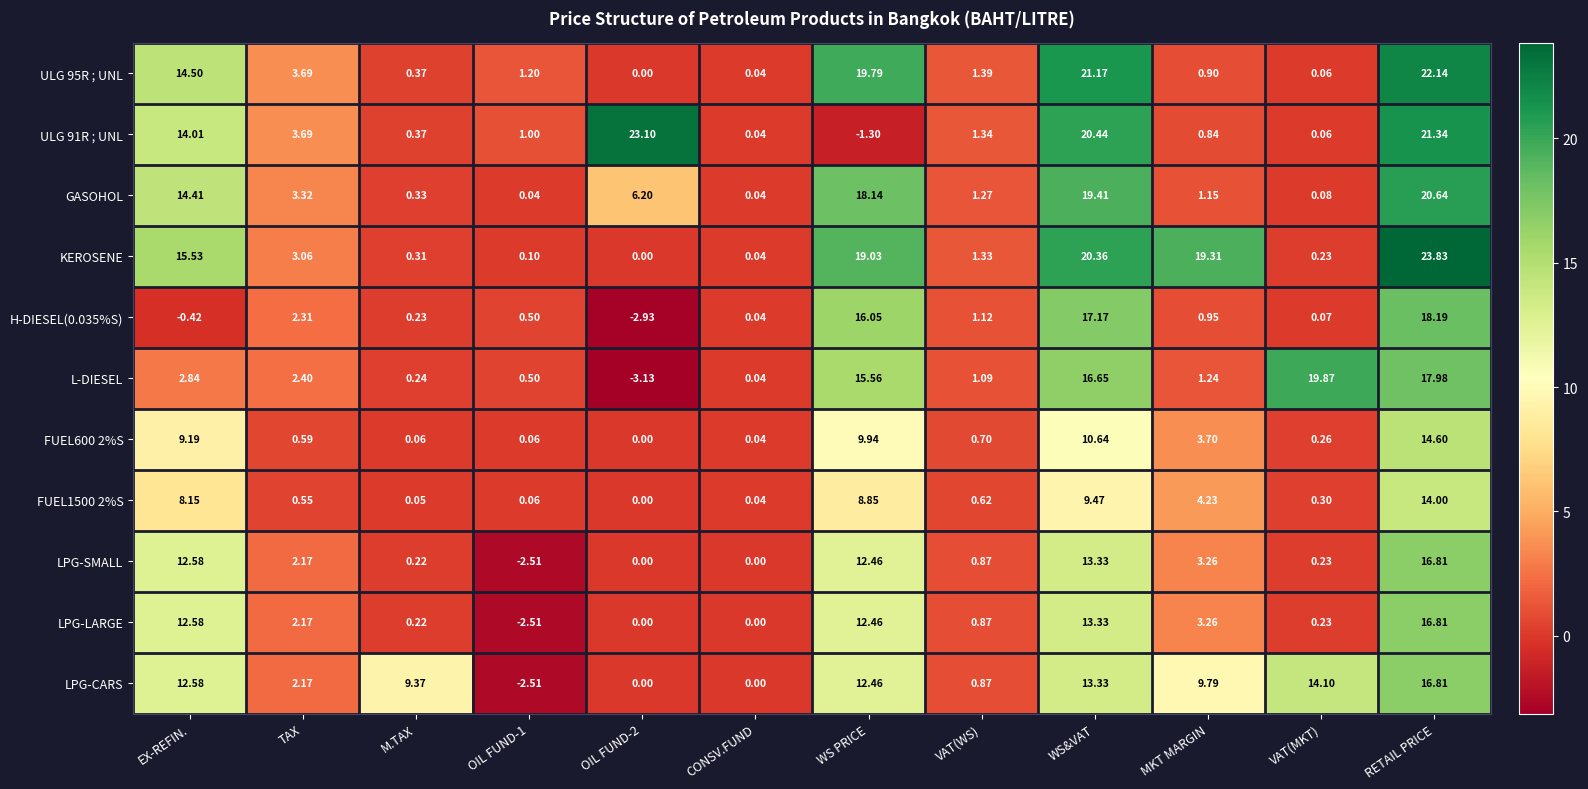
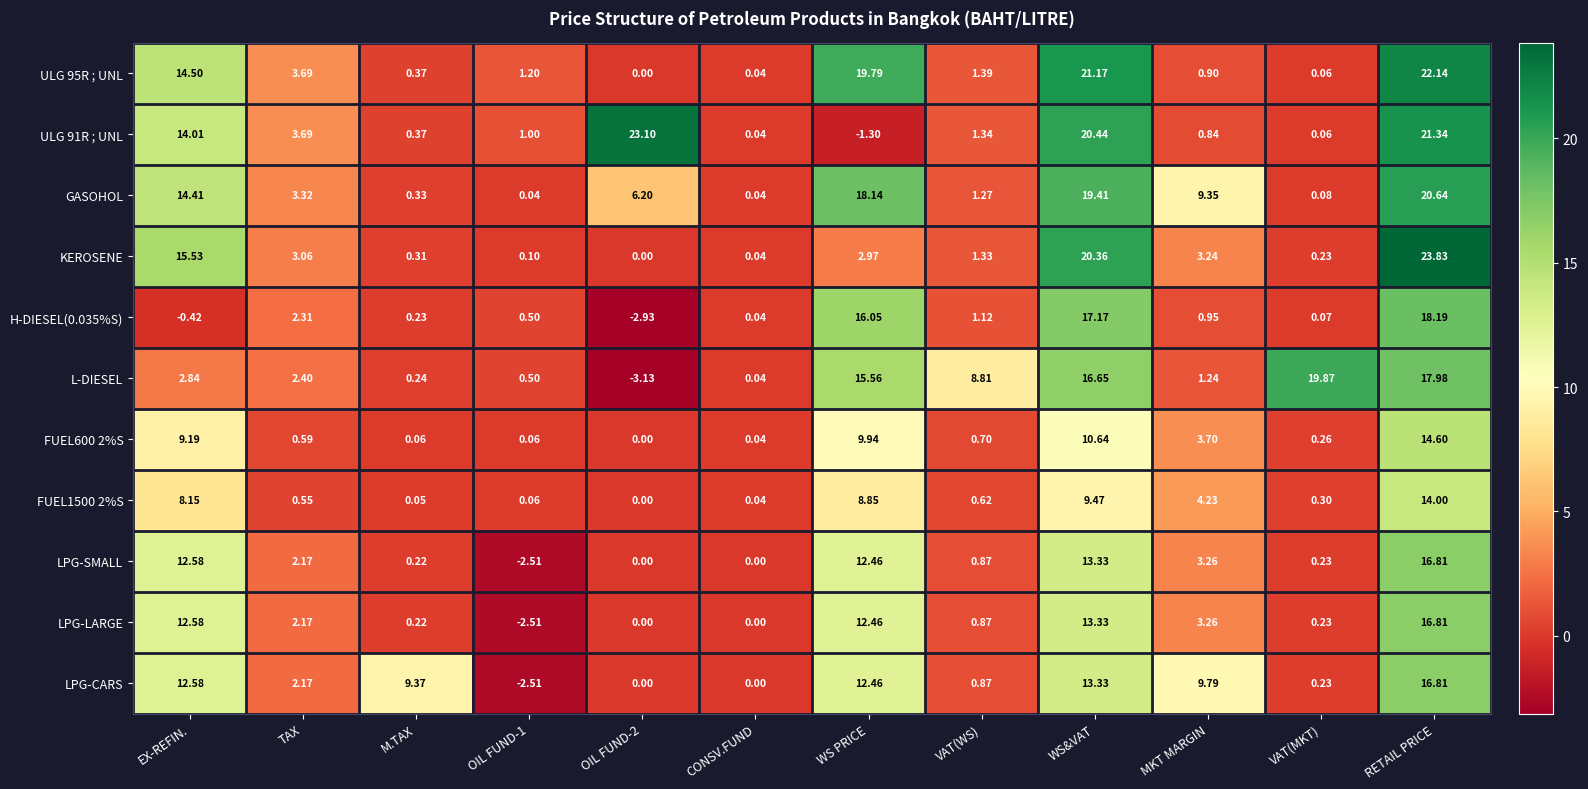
  {
    "ULG 95R ; UNL": {
      "EX-REFIN.": 14.50,
      "TAX": 3.69,
      "M.TAX": 0.37,
      "OIL FUND-1": 1.20,
      "OIL FUND-2": 0.00,
      "CONSV.FUND": 0.04,
      "WS PRICE": 19.79,
      "VAT(WS)": 1.39,
      "WS&VAT": 21.17,
      "MKT MARGIN": 0.90,
      "VAT(MKT)": 0.06,
      "RETAIL PRICE": 22.14
    },
    "ULG 91R ; UNL": {
      "EX-REFIN.": 14.01,
      "TAX": 3.69,
      "M.TAX": 0.37,
      "OIL FUND-1": 1.00,
      "OIL FUND-2": 23.10,
      "CONSV.FUND": 0.04,
      "WS PRICE": -1.30,
      "VAT(WS)": 1.34,
      "WS&VAT": 20.44,
      "MKT MARGIN": 0.84,
      "VAT(MKT)": 0.06,
      "RETAIL PRICE": 21.34
    },
    "GASOHOL": {
      "EX-REFIN.": 14.41,
      "TAX": 3.32,
      "M.TAX": 0.33,
      "OIL FUND-1": 0.04,
      "OIL FUND-2": 6.20,
      "CONSV.FUND": 0.04,
      "WS PRICE": 18.14,
      "VAT(WS)": 1.27,
      "WS&VAT": 19.41,
-     "MKT MARGIN": 1.15,
+     "MKT MARGIN": 9.35,
      "VAT(MKT)": 0.08,
      "RETAIL PRICE": 20.64
    },
    "KEROSENE": {
      "EX-REFIN.": 15.53,
      "TAX": 3.06,
      "M.TAX": 0.31,
      "OIL FUND-1": 0.10,
      "OIL FUND-2": 0.00,
      "CONSV.FUND": 0.04,
-     "WS PRICE": 19.03,
+     "WS PRICE": 2.97,
      "VAT(WS)": 1.33,
      "WS&VAT": 20.36,
-     "MKT MARGIN": 19.31,
+     "MKT MARGIN": 3.24,
      "VAT(MKT)": 0.23,
      "RETAIL PRICE": 23.83
    },
    "H-DIESEL(0.035%S)": {
      "EX-REFIN.": -0.42,
      "TAX": 2.31,
      "M.TAX": 0.23,
      "OIL FUND-1": 0.50,
      "OIL FUND-2": -2.93,
      "CONSV.FUND": 0.04,
      "WS PRICE": 16.05,
      "VAT(WS)": 1.12,
      "WS&VAT": 17.17,
      "MKT MARGIN": 0.95,
      "VAT(MKT)": 0.07,
      "RETAIL PRICE": 18.19
    },
    "L-DIESEL": {
      "EX-REFIN.": 2.84,
      "TAX": 2.40,
      "M.TAX": 0.24,
      "OIL FUND-1": 0.50,
      "OIL FUND-2": -3.13,
      "CONSV.FUND": 0.04,
      "WS PRICE": 15.56,
-     "VAT(WS)": 1.09,
+     "VAT(WS)": 8.81,
      "WS&VAT": 16.65,
      "MKT MARGIN": 1.24,
      "VAT(MKT)": 19.87,
      "RETAIL PRICE": 17.98
    },
    "FUEL600 2%S": {
      "EX-REFIN.": 9.19,
      "TAX": 0.59,
      "M.TAX": 0.06,
      "OIL FUND-1": 0.06,
      "OIL FUND-2": 0.00,
      "CONSV.FUND": 0.04,
      "WS PRICE": 9.94,
      "VAT(WS)": 0.70,
      "WS&VAT": 10.64,
      "MKT MARGIN": 3.70,
      "VAT(MKT)": 0.26,
      "RETAIL PRICE": 14.60
    },
    "FUEL1500 2%S": {
      "EX-REFIN.": 8.15,
      "TAX": 0.55,
      "M.TAX": 0.05,
      "OIL FUND-1": 0.06,
      "OIL FUND-2": 0.00,
      "CONSV.FUND": 0.04,
      "WS PRICE": 8.85,
      "VAT(WS)": 0.62,
      "WS&VAT": 9.47,
      "MKT MARGIN": 4.23,
      "VAT(MKT)": 0.30,
      "RETAIL PRICE": 14.00
    },
    "LPG-SMALL": {
      "EX-REFIN.": 12.58,
      "TAX": 2.17,
      "M.TAX": 0.22,
      "OIL FUND-1": -2.51,
      "OIL FUND-2": 0.00,
      "CONSV.FUND": 0.00,
      "WS PRICE": 12.46,
      "VAT(WS)": 0.87,
      "WS&VAT": 13.33,
      "MKT MARGIN": 3.26,
      "VAT(MKT)": 0.23,
      "RETAIL PRICE": 16.81
    },
    "LPG-LARGE": {
      "EX-REFIN.": 12.58,
      "TAX": 2.17,
      "M.TAX": 0.22,
      "OIL FUND-1": -2.51,
      "OIL FUND-2": 0.00,
      "CONSV.FUND": 0.00,
      "WS PRICE": 12.46,
      "VAT(WS)": 0.87,
      "WS&VAT": 13.33,
      "MKT MARGIN": 3.26,
      "VAT(MKT)": 0.23,
      "RETAIL PRICE": 16.81
    },
    "LPG-CARS": {
      "EX-REFIN.": 12.58,
      "TAX": 2.17,
      "M.TAX": 9.37,
      "OIL FUND-1": -2.51,
      "OIL FUND-2": 0.00,
      "CONSV.FUND": 0.00,
      "WS PRICE": 12.46,
      "VAT(WS)": 0.87,
      "WS&VAT": 13.33,
      "MKT MARGIN": 9.79,
-     "VAT(MKT)": 14.10,
+     "VAT(MKT)": 0.23,
      "RETAIL PRICE": 16.81
    }
  }
